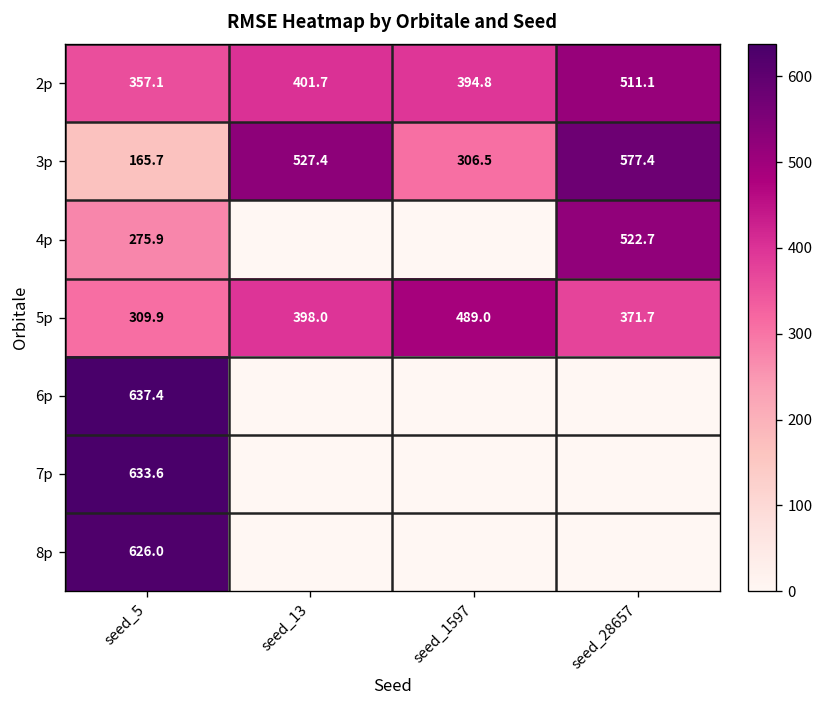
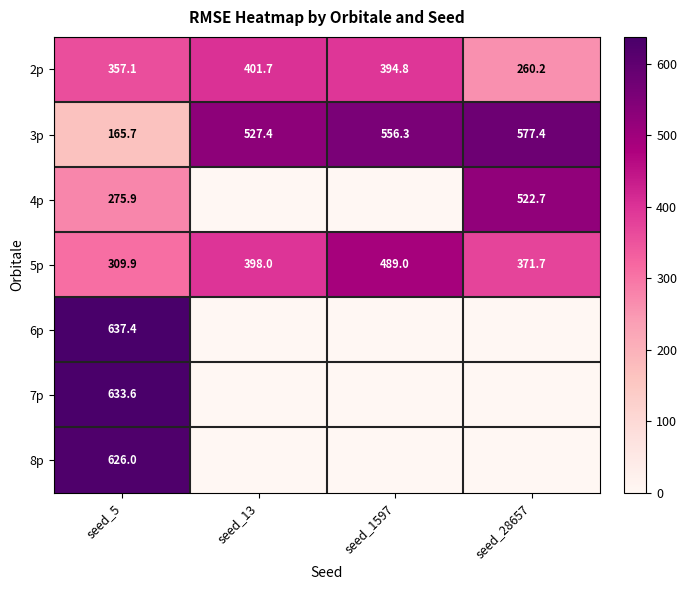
  {
    "2p": {
      "seed_5": 357.1,
      "seed_13": 401.7,
      "seed_1597": 394.8,
-     "seed_28657": 511.1
+     "seed_28657": 260.2
    },
    "3p": {
      "seed_5": 165.7,
      "seed_13": 527.4,
-     "seed_1597": 306.5,
+     "seed_1597": 556.3,
      "seed_28657": 577.4
    },
    "4p": {
      "seed_5": 275.9,
      "seed_28657": 522.7
    },
    "5p": {
      "seed_5": 309.9,
      "seed_13": 398.0,
      "seed_1597": 489.0,
      "seed_28657": 371.7
    },
    "6p": {
      "seed_5": 637.4
    },
    "7p": {
      "seed_5": 633.6
    },
    "8p": {
      "seed_5": 626.0
    }
  }
